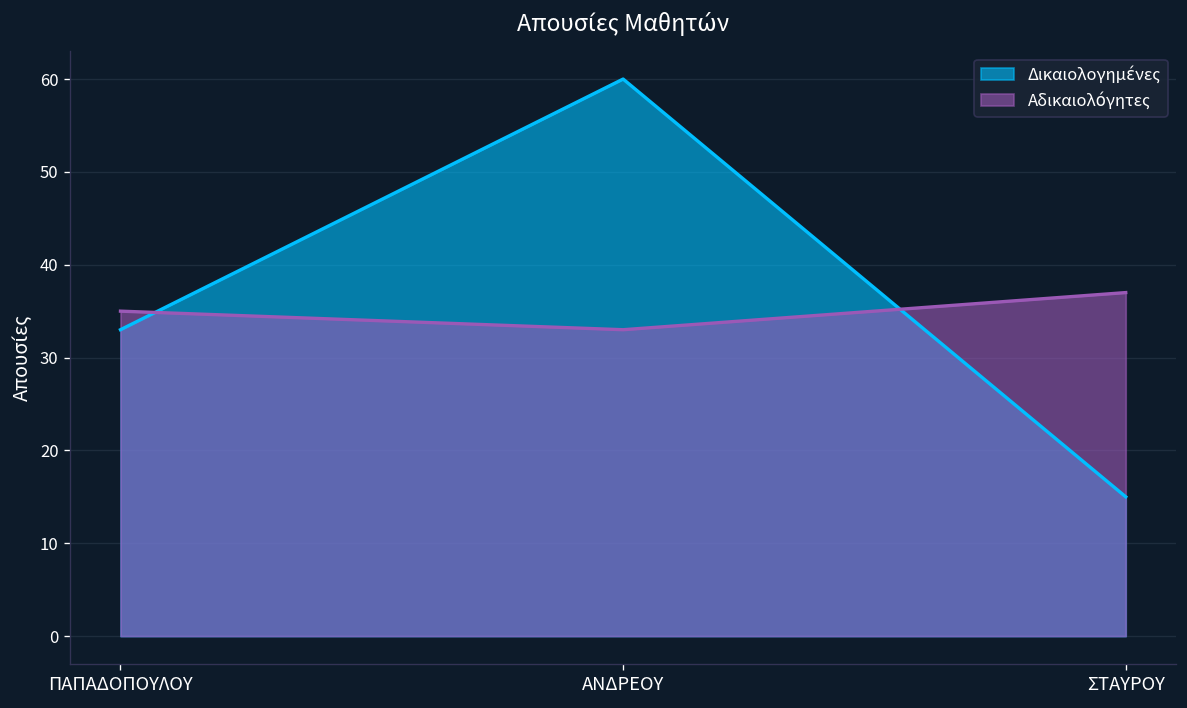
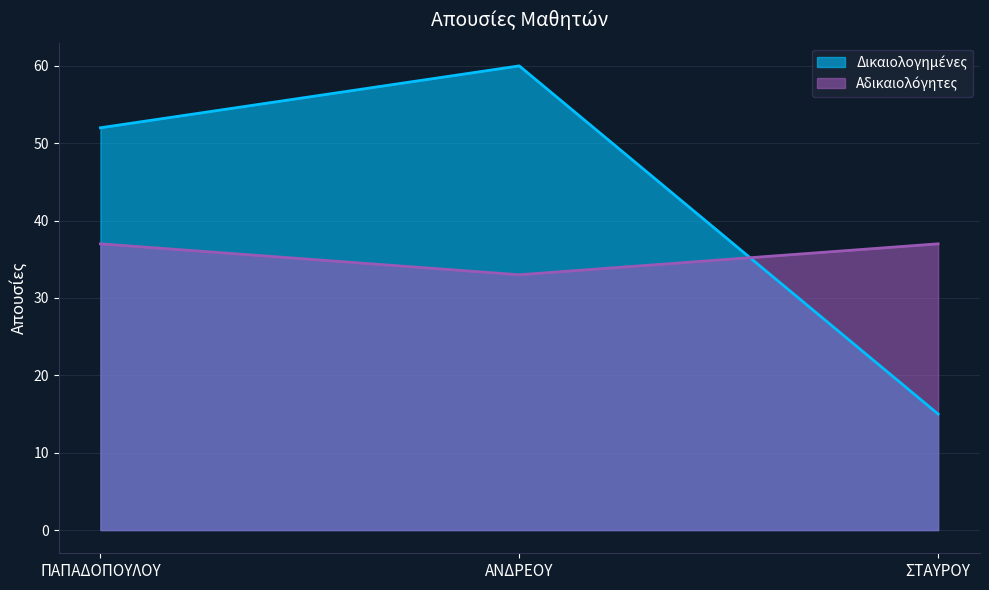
  {
    "Δικαιολογημένες": {
-     "ΠΑΠΑΔΟΠΟΥΛΟΥ": 33,
+     "ΠΑΠΑΔΟΠΟΥΛΟΥ": 52,
      "ΑΝΔΡΕΟΥ": 60,
      "ΣΤΑΥΡΟΥ": 15
    },
    "Αδικαιολόγητες": {
-     "ΠΑΠΑΔΟΠΟΥΛΟΥ": 35,
+     "ΠΑΠΑΔΟΠΟΥΛΟΥ": 37,
      "ΑΝΔΡΕΟΥ": 33,
      "ΣΤΑΥΡΟΥ": 37
    }
  }
